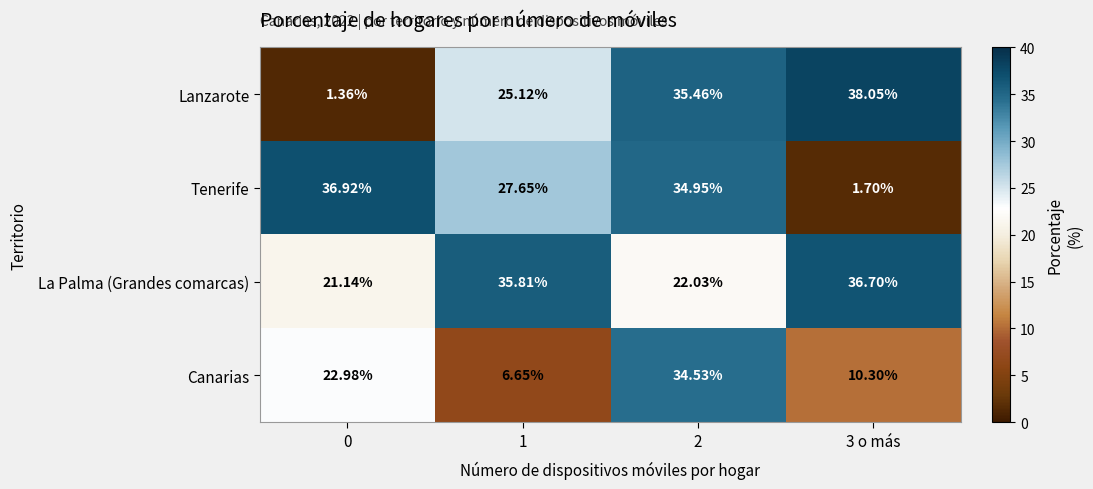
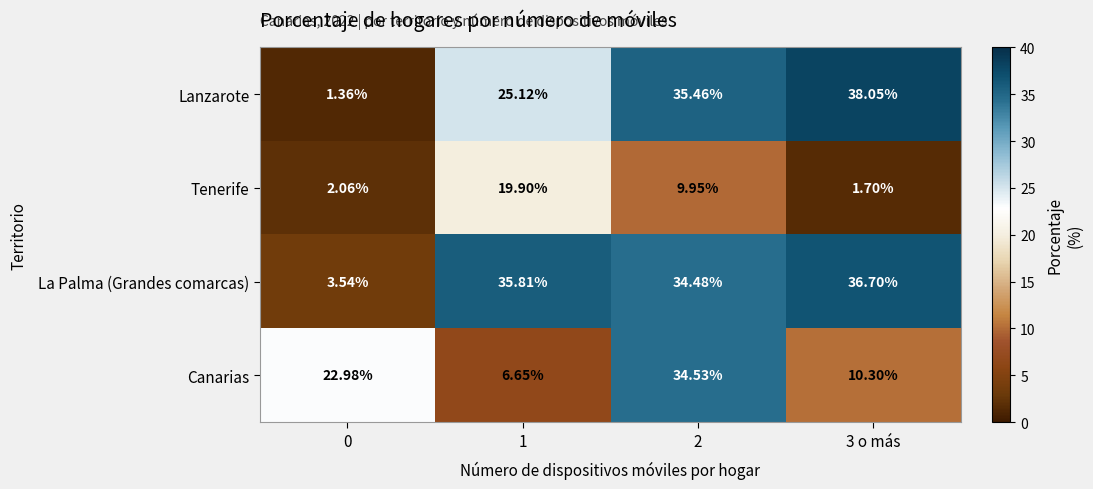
  {
    "Lanzarote": {
      "0": "1.36%",
      "1": "25.12%",
      "2": "35.46%",
      "3 o más": "38.05%"
    },
    "Tenerife": {
-     "0": "36.92%",
-     "1": "27.65%",
-     "2": "34.95%",
+     "0": "2.06%",
+     "1": "19.90%",
+     "2": "9.95%",
      "3 o más": "1.70%"
    },
    "La Palma (Grandes comarcas)": {
-     "0": "21.14%",
+     "0": "3.54%",
      "1": "35.81%",
-     "2": "22.03%",
+     "2": "34.48%",
      "3 o más": "36.70%"
    },
    "Canarias": {
      "0": "22.98%",
      "1": "6.65%",
      "2": "34.53%",
      "3 o más": "10.30%"
    }
  }
